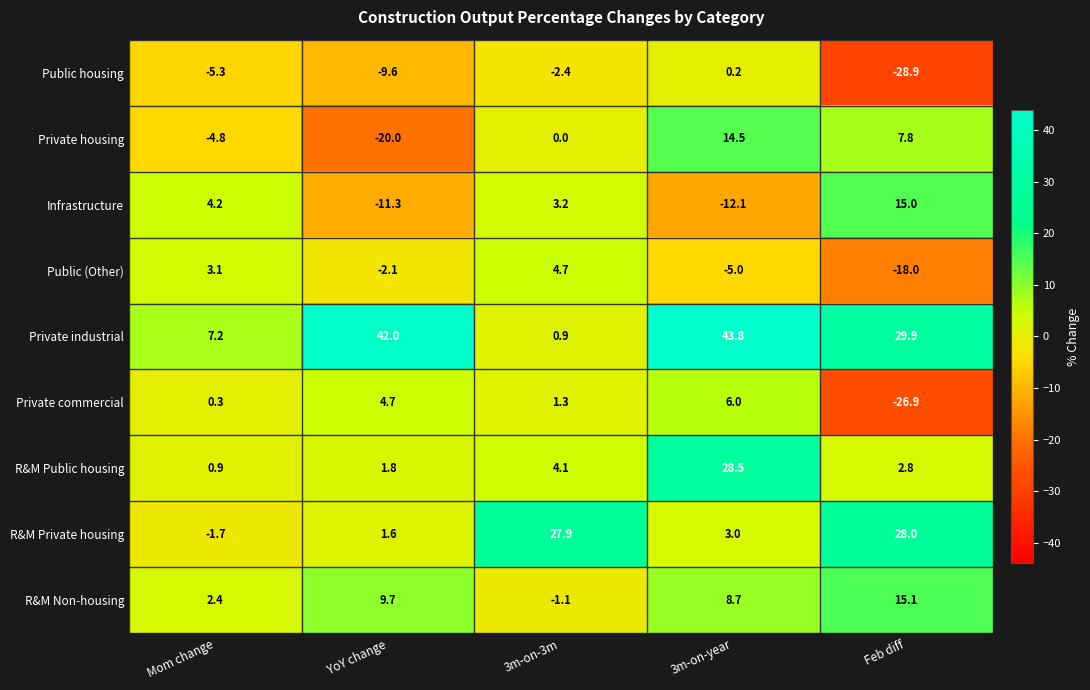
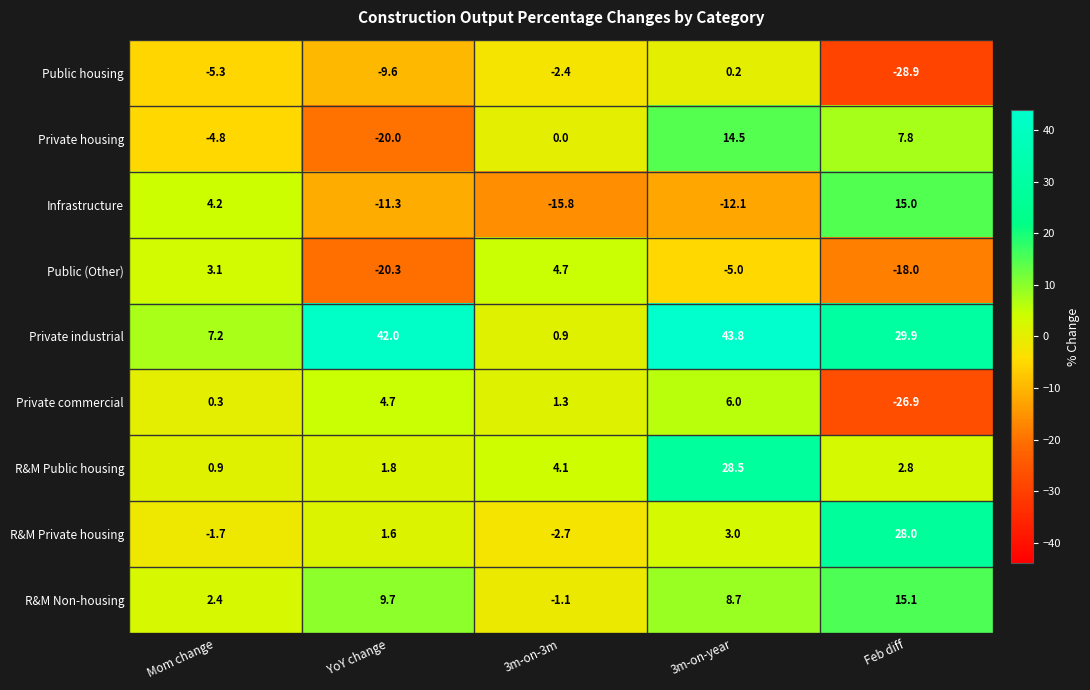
  {
    "Public housing": {
      "Mom change": -5.3,
      "YoY change": -9.6,
      "3m-on-3m": -2.4,
      "3m-on-year": 0.2,
      "Feb diff": -28.9
    },
    "Private housing": {
      "Mom change": -4.8,
      "YoY change": -20.0,
      "3m-on-3m": 0.0,
      "3m-on-year": 14.5,
      "Feb diff": 7.8
    },
    "Infrastructure": {
      "Mom change": 4.2,
      "YoY change": -11.3,
-     "3m-on-3m": 3.2,
+     "3m-on-3m": -15.8,
      "3m-on-year": -12.1,
      "Feb diff": 15.0
    },
    "Public (Other)": {
      "Mom change": 3.1,
-     "YoY change": -2.1,
+     "YoY change": -20.3,
      "3m-on-3m": 4.7,
      "3m-on-year": -5.0,
      "Feb diff": -18.0
    },
    "Private industrial": {
      "Mom change": 7.2,
      "YoY change": 42.0,
      "3m-on-3m": 0.9,
      "3m-on-year": 43.8,
      "Feb diff": 29.9
    },
    "Private commercial": {
      "Mom change": 0.3,
      "YoY change": 4.7,
      "3m-on-3m": 1.3,
      "3m-on-year": 6.0,
      "Feb diff": -26.9
    },
    "R&M Public housing": {
      "Mom change": 0.9,
      "YoY change": 1.8,
      "3m-on-3m": 4.1,
      "3m-on-year": 28.5,
      "Feb diff": 2.8
    },
    "R&M Private housing": {
      "Mom change": -1.7,
      "YoY change": 1.6,
-     "3m-on-3m": 27.9,
+     "3m-on-3m": -2.7,
      "3m-on-year": 3.0,
      "Feb diff": 28.0
    },
    "R&M Non-housing": {
      "Mom change": 2.4,
      "YoY change": 9.7,
      "3m-on-3m": -1.1,
      "3m-on-year": 8.7,
      "Feb diff": 15.1
    }
  }
